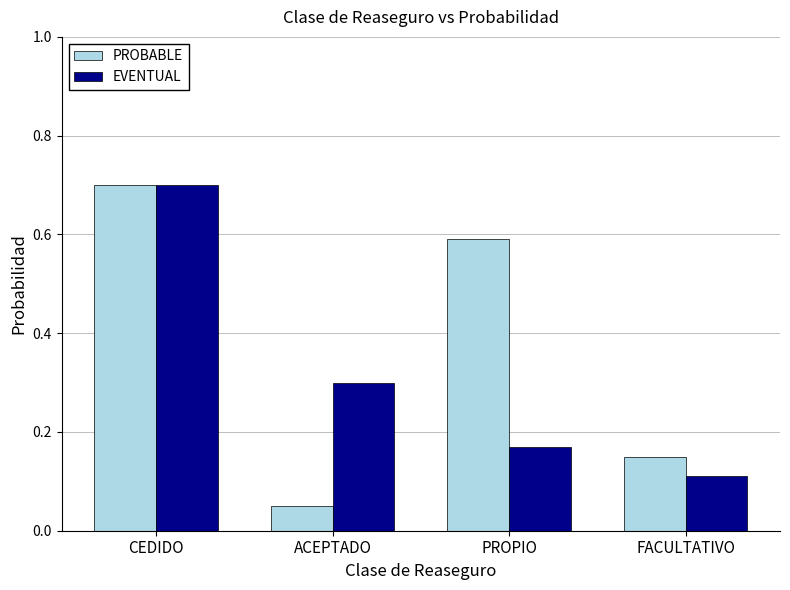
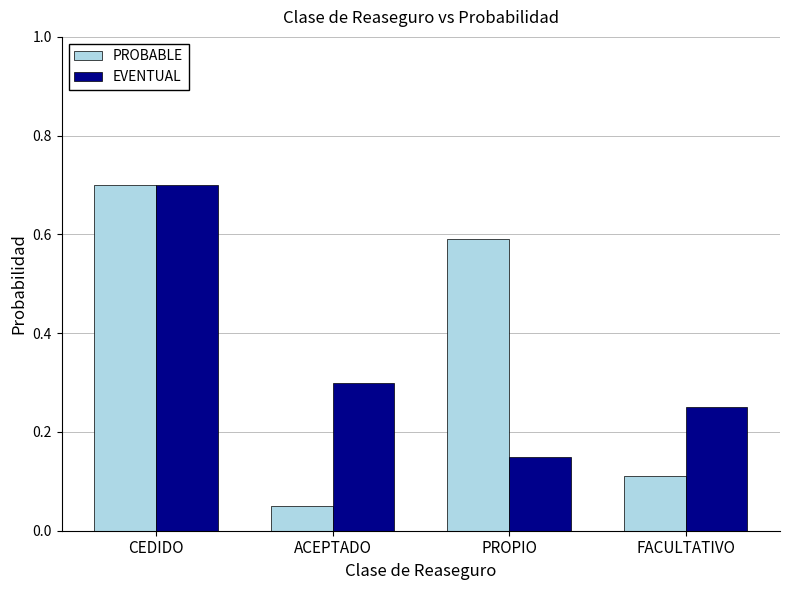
  {
    "PROBABLE": {
      "CEDIDO": 0.70,
      "ACEPTADO": 0.05,
      "PROPIO": 0.59,
-     "FACULTATIVO": 0.15
+     "FACULTATIVO": 0.11
    },
    "EVENTUAL": {
      "CEDIDO": 0.70,
      "ACEPTADO": 0.30,
-     "PROPIO": 0.17,
-     "FACULTATIVO": 0.11
+     "PROPIO": 0.15,
+     "FACULTATIVO": 0.25
    }
  }
